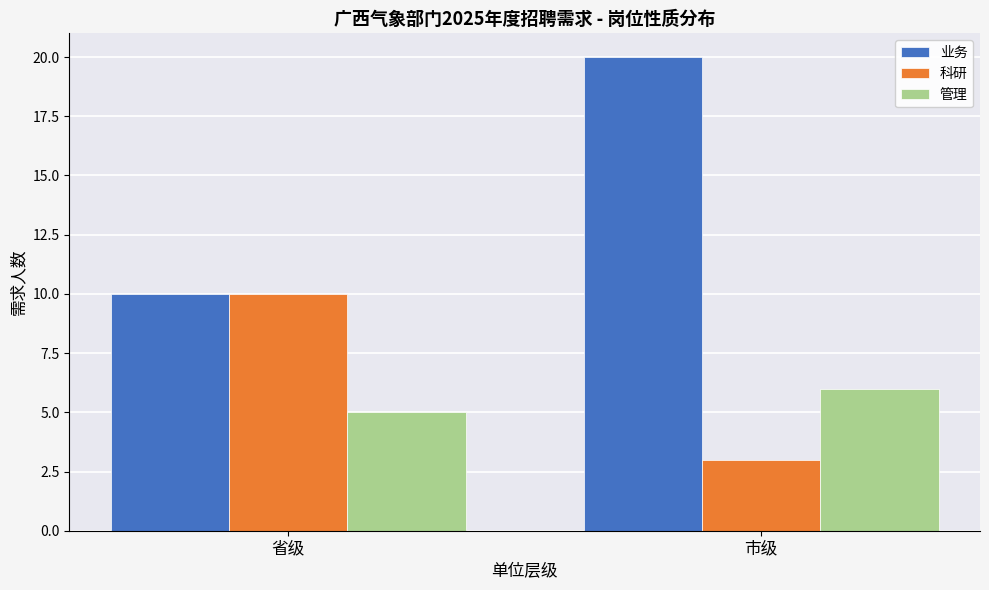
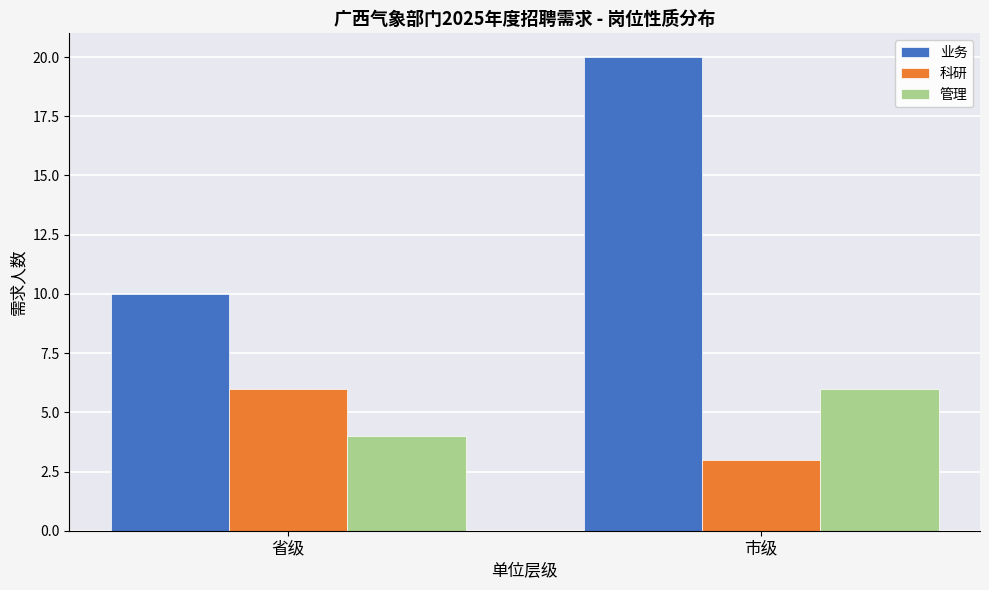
  {
    "业务": {
      "省级": 10,
      "市级": 20
    },
    "科研": {
-     "省级": 10,
+     "省级": 6,
      "市级": 3
    },
    "管理": {
-     "省级": 5,
+     "省级": 4,
      "市级": 6
    }
  }
